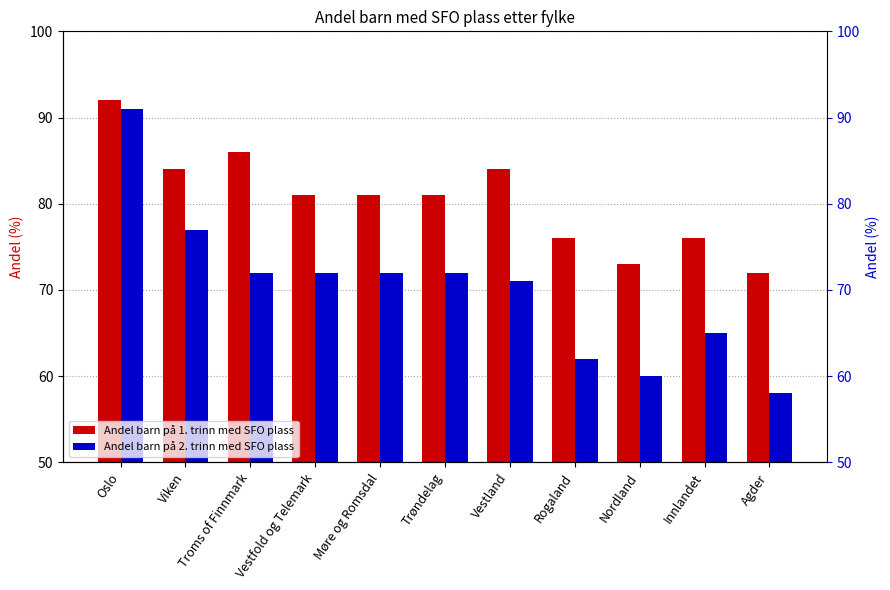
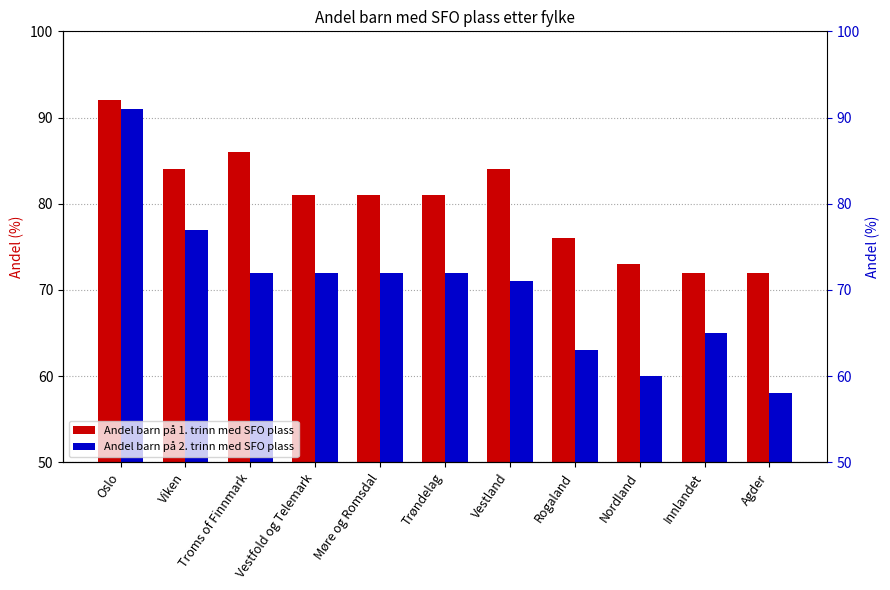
  {
    "Andel barn på 1. trinn med SFO plass": {
      "Oslo": 92,
      "Viken": 84,
      "Troms of Finnmark": 86,
      "Vestfold og Telemark": 81,
      "Møre og Romsdal": 81,
      "Trøndelag": 81,
      "Vestland": 84,
      "Rogaland": 76,
      "Nordland": 73,
-     "Innlandet": 76,
+     "Innlandet": 72,
      "Agder": 72
    },
    "Andel barn på 2. trinn med SFO plass": {
      "Oslo": 91,
      "Viken": 77,
      "Troms of Finnmark": 72,
      "Vestfold og Telemark": 72,
      "Møre og Romsdal": 72,
      "Trøndelag": 72,
      "Vestland": 71,
-     "Rogaland": 62,
+     "Rogaland": 63,
      "Nordland": 60,
      "Innlandet": 65,
      "Agder": 58
    }
  }
